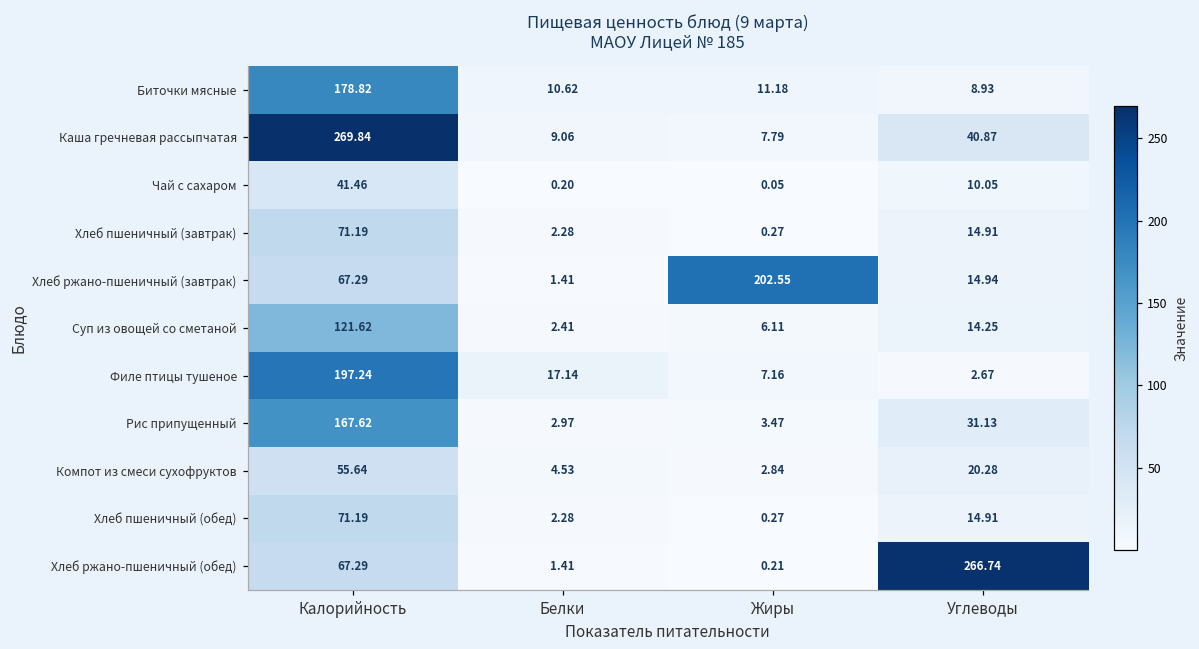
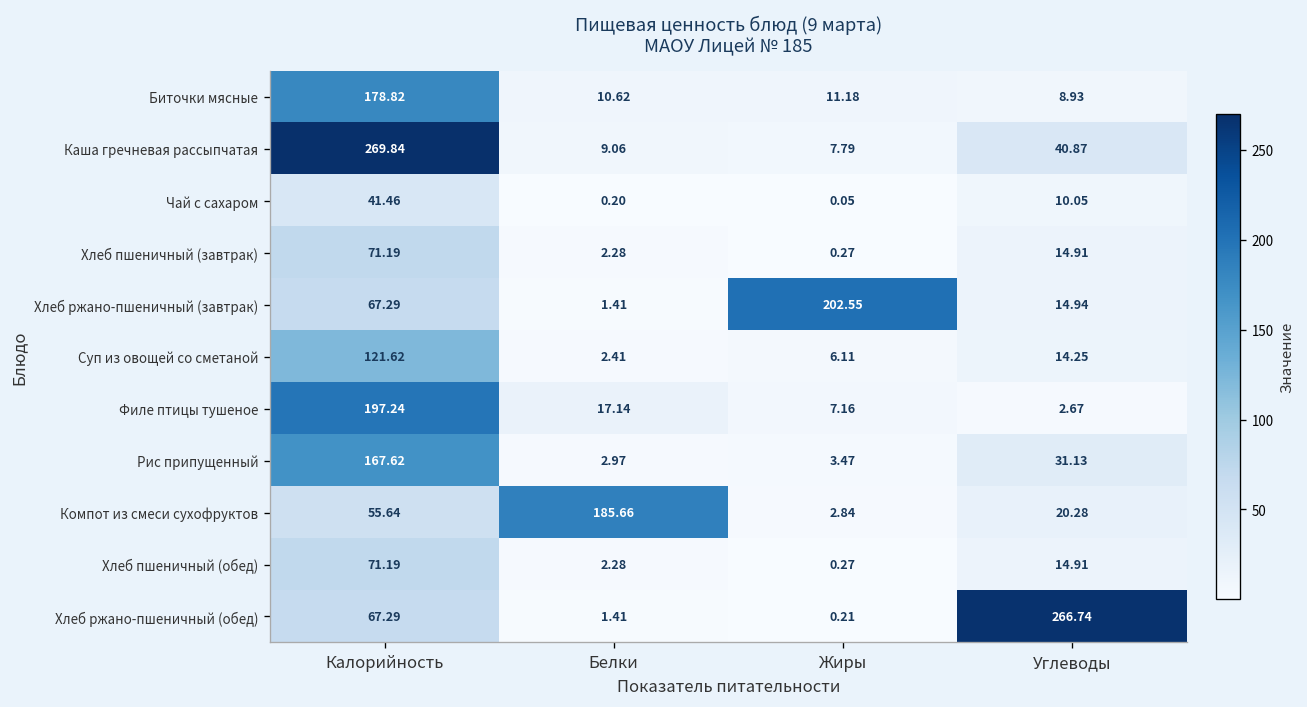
  {
    "Биточки мясные": {
      "Калорийность": 178.82,
      "Белки": 10.62,
      "Жиры": 11.18,
      "Углеводы": 8.93
    },
    "Каша гречневая рассыпчатая": {
      "Калорийность": 269.84,
      "Белки": 9.06,
      "Жиры": 7.79,
      "Углеводы": 40.87
    },
    "Чай с сахаром": {
      "Калорийность": 41.46,
      "Белки": 0.20,
      "Жиры": 0.05,
      "Углеводы": 10.05
    },
    "Хлеб пшеничный (завтрак)": {
      "Калорийность": 71.19,
      "Белки": 2.28,
      "Жиры": 0.27,
      "Углеводы": 14.91
    },
    "Хлеб ржано-пшеничный (завтрак)": {
      "Калорийность": 67.29,
      "Белки": 1.41,
      "Жиры": 202.55,
      "Углеводы": 14.94
    },
    "Суп из овощей со сметаной": {
      "Калорийность": 121.62,
      "Белки": 2.41,
      "Жиры": 6.11,
      "Углеводы": 14.25
    },
    "Филе птицы тушеное": {
      "Калорийность": 197.24,
      "Белки": 17.14,
      "Жиры": 7.16,
      "Углеводы": 2.67
    },
    "Рис припущенный": {
      "Калорийность": 167.62,
      "Белки": 2.97,
      "Жиры": 3.47,
      "Углеводы": 31.13
    },
    "Компот из смеси сухофруктов": {
      "Калорийность": 55.64,
-     "Белки": 4.53,
+     "Белки": 185.66,
      "Жиры": 2.84,
      "Углеводы": 20.28
    },
    "Хлеб пшеничный (обед)": {
      "Калорийность": 71.19,
      "Белки": 2.28,
      "Жиры": 0.27,
      "Углеводы": 14.91
    },
    "Хлеб ржано-пшеничный (обед)": {
      "Калорийность": 67.29,
      "Белки": 1.41,
      "Жиры": 0.21,
      "Углеводы": 266.74
    }
  }
